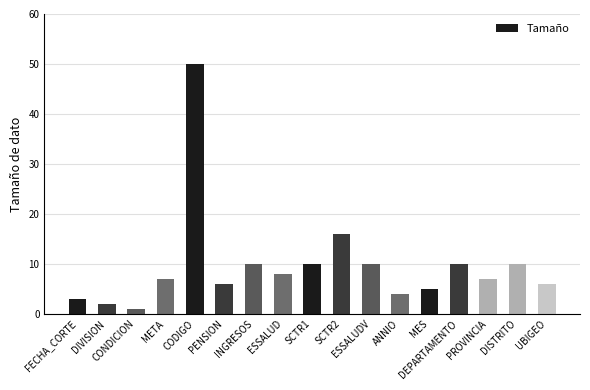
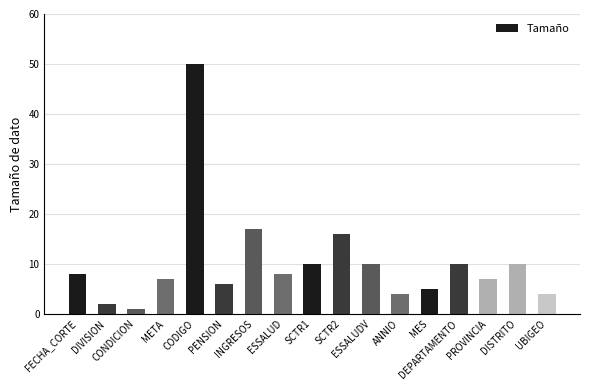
  {
-   "FECHA_CORTE": 3,
+   "FECHA_CORTE": 8,
    "DIVISION": 2,
    "CONDICION": 1,
    "META": 7,
    "CODIGO": 50,
    "PENSION": 6,
-   "INGRESOS": 10,
+   "INGRESOS": 17,
    "ESSALUD": 8,
    "SCTR1": 10,
    "SCTR2": 16,
    "ESSALUDV": 10,
    "ANNIO": 4,
    "MES": 5,
    "DEPARTAMENTO": 10,
    "PROVINCIA": 7,
    "DISTRITO": 10,
-   "UBIGEO": 6
+   "UBIGEO": 4
  }
